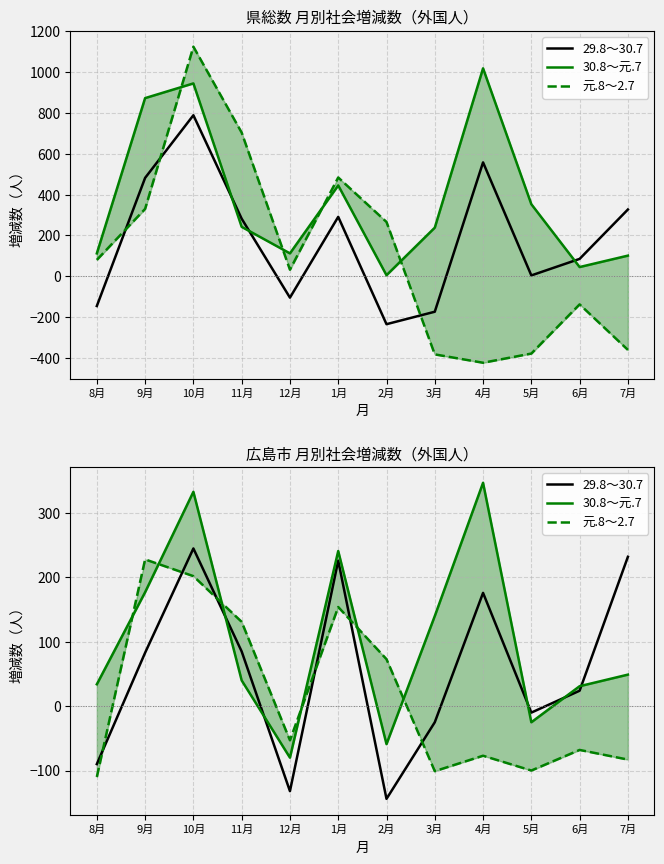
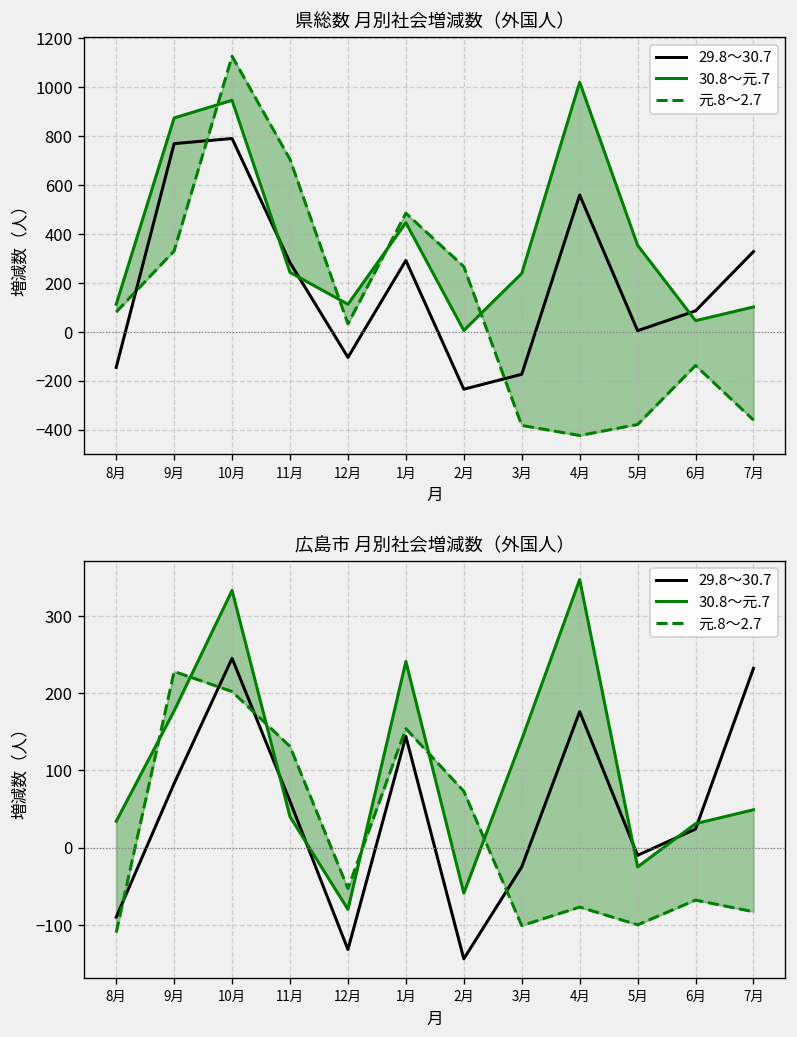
  {
    "県総数 月別社会増減数（外国人）": {
      "29.8～30.7": {
        "8月": -150,
-       "9月": 480,
+       "9月": 770,
        "10月": 790,
        "11月": 280,
        "12月": -110,
        "1月": 290,
        "2月": -240,
        "3月": -170,
        "4月": 560,
        "5月": 0,
        "6月": 90,
        "7月": 330
      }
    },
    "広島市 月別社会増減数（外国人）": {
      "29.8～30.7": {
        "8月": -90,
        "9月": 80,
        "10月": 250,
-       "11月": 90,
+       "11月": 60,
        "12月": -130,
-       "1月": 230,
+       "1月": 140,
        "2月": -140,
        "3月": -30,
        "4月": 180,
        "5月": -10,
        "6月": 20,
        "7月": 230
      }
    }
  }
